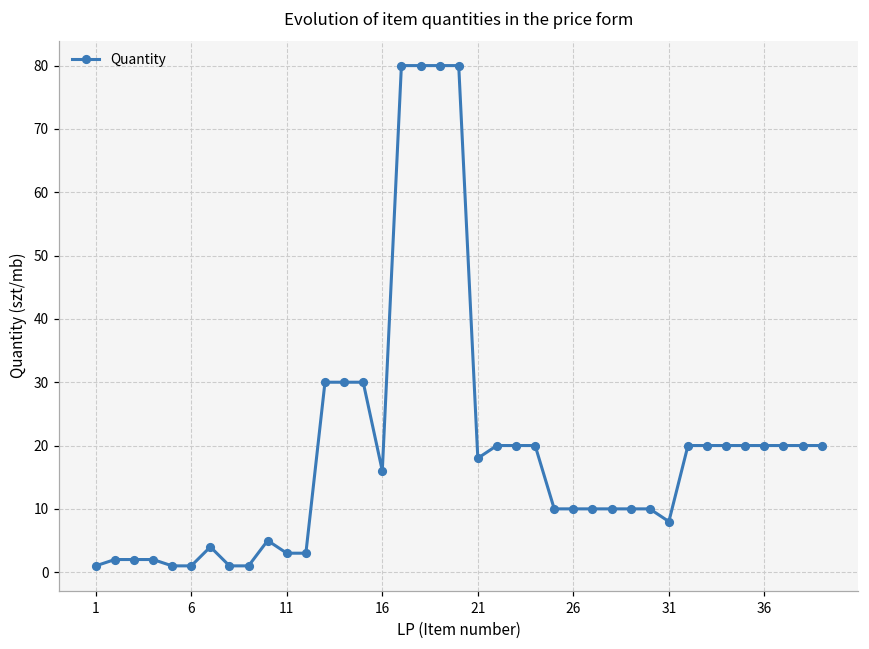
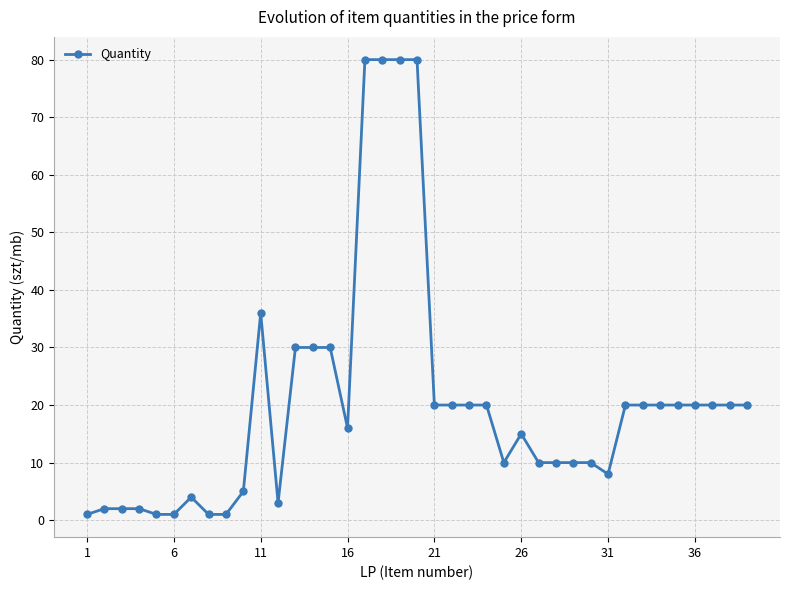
  {
    "1": 1,
    "6": 1,
-   "11": 3,
+   "11": 36,
    "16": 16,
-   "21": 18,
-   "26": 10,
+   "21": 20,
+   "26": 15,
    "31": 8,
    "36": 20
  }
